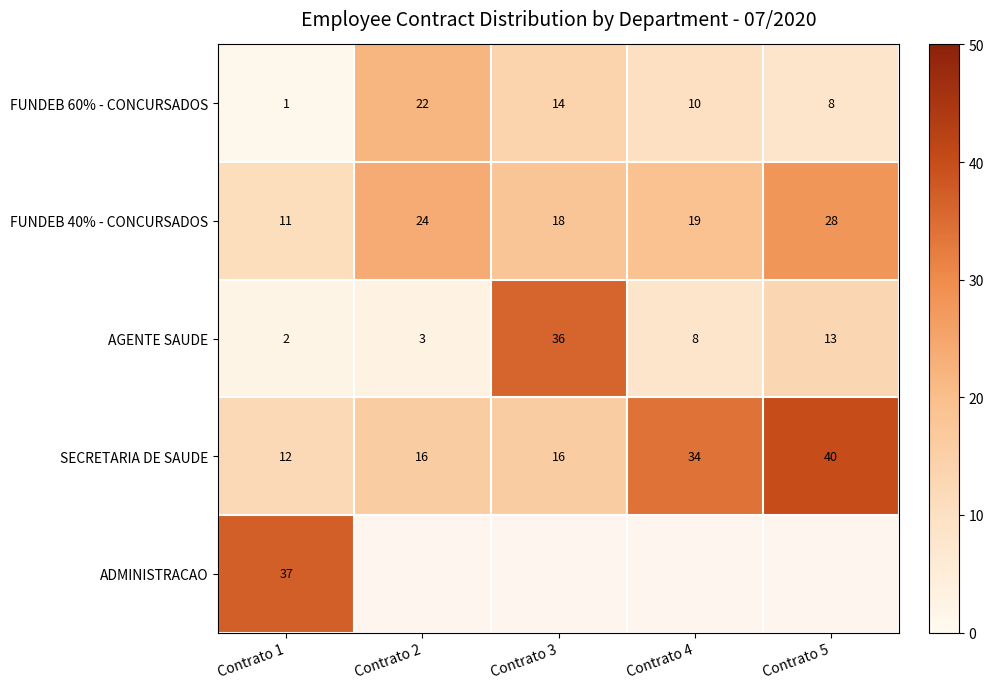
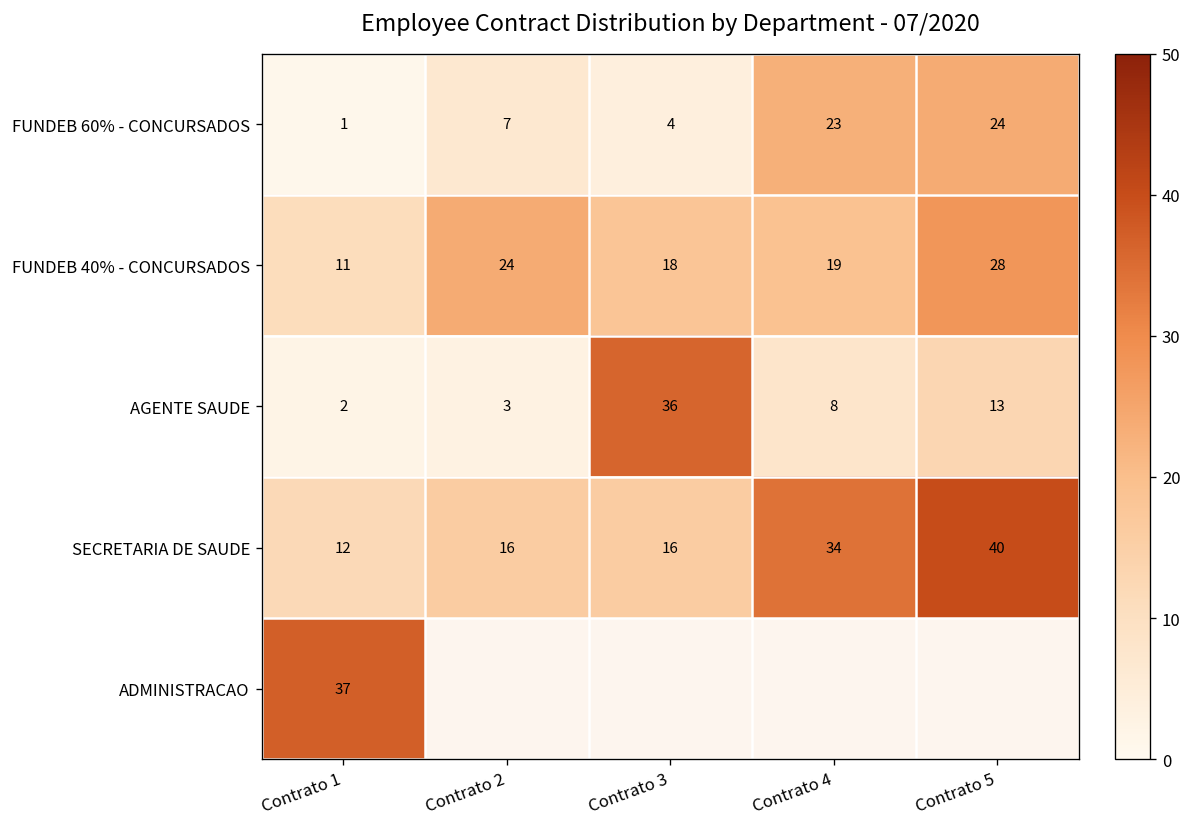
  {
    "FUNDEB 60% - CONCURSADOS": {
      "Contrato 1": 1,
-     "Contrato 2": 22,
-     "Contrato 3": 14,
-     "Contrato 4": 10,
-     "Contrato 5": 8
+     "Contrato 2": 7,
+     "Contrato 3": 4,
+     "Contrato 4": 23,
+     "Contrato 5": 24
    },
    "FUNDEB 40% - CONCURSADOS": {
      "Contrato 1": 11,
      "Contrato 2": 24,
      "Contrato 3": 18,
      "Contrato 4": 19,
      "Contrato 5": 28
    },
    "AGENTE SAUDE": {
      "Contrato 1": 2,
      "Contrato 2": 3,
      "Contrato 3": 36,
      "Contrato 4": 8,
      "Contrato 5": 13
    },
    "SECRETARIA DE SAUDE": {
      "Contrato 1": 12,
      "Contrato 2": 16,
      "Contrato 3": 16,
      "Contrato 4": 34,
      "Contrato 5": 40
    },
    "ADMINISTRACAO": {
      "Contrato 1": 37
    }
  }
